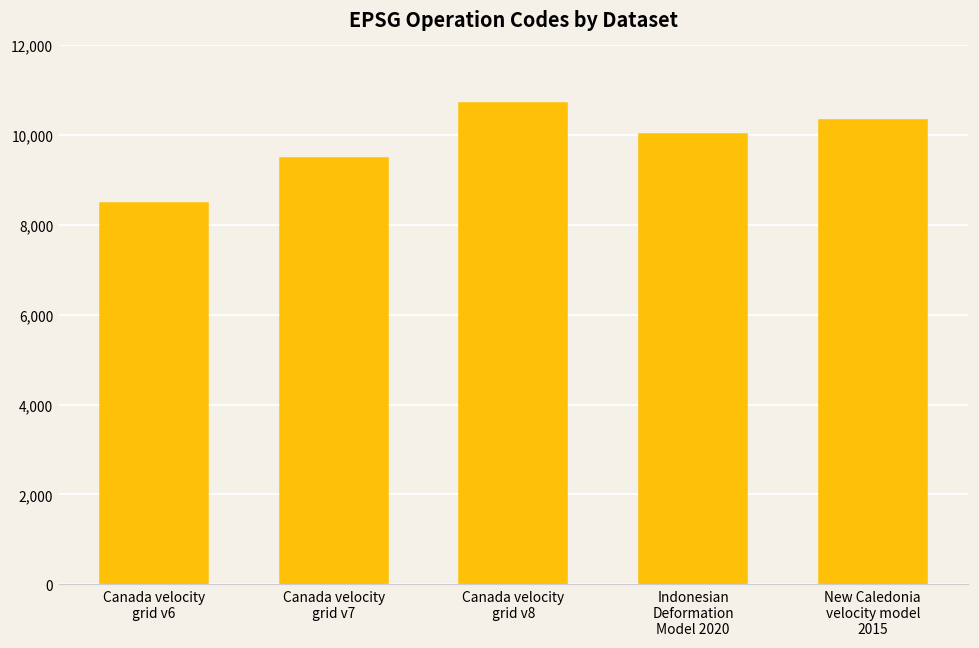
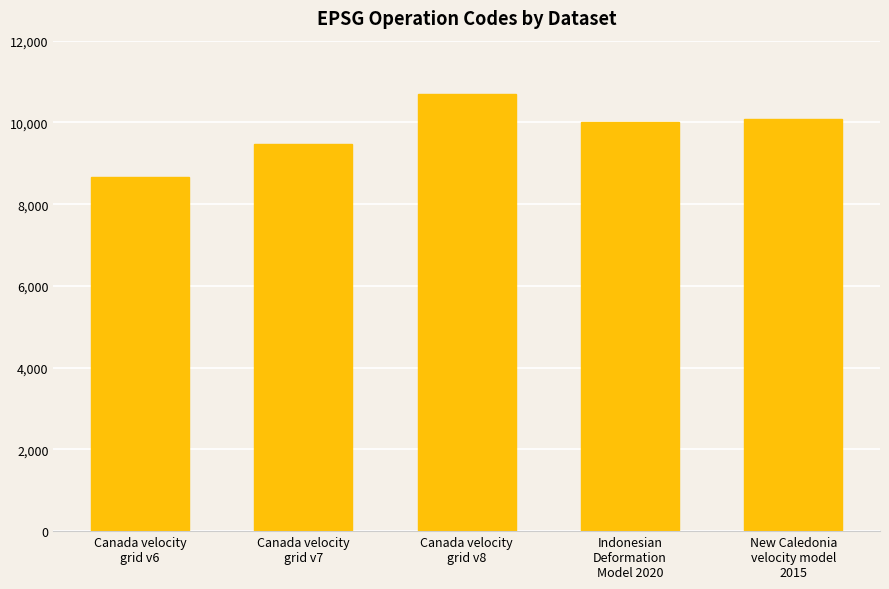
  {
-   "Canada velocity grid v6": "8,500",
+   "Canada velocity grid v6": "8,700",
    "Canada velocity grid v7": "9,500",
    "Canada velocity grid v8": "10,700",
    "Indonesian Deformation Model 2020": "10,000",
-   "New Caledonia velocity model 2015": "10,300"
+   "New Caledonia velocity model 2015": "10,100"
  }
